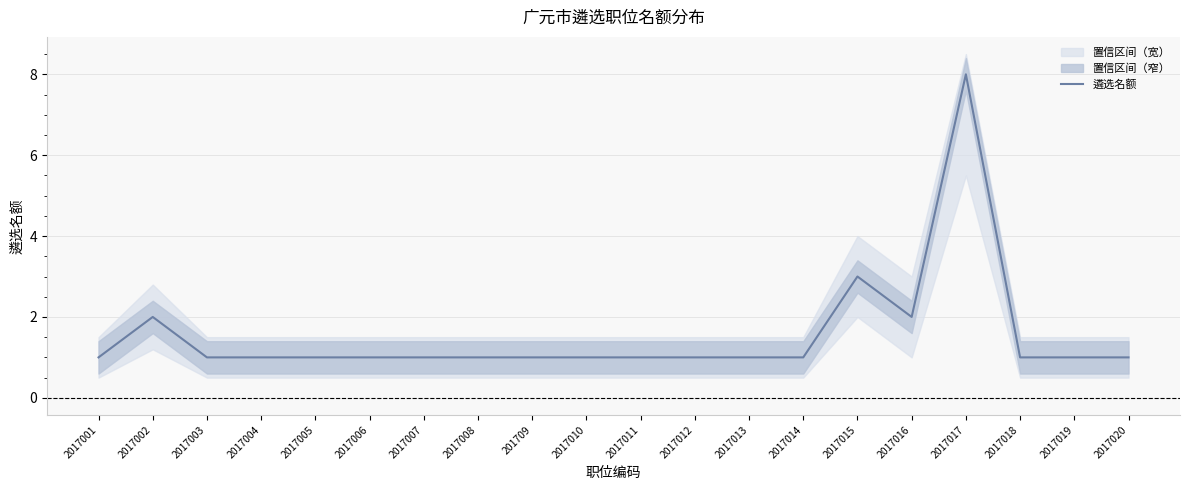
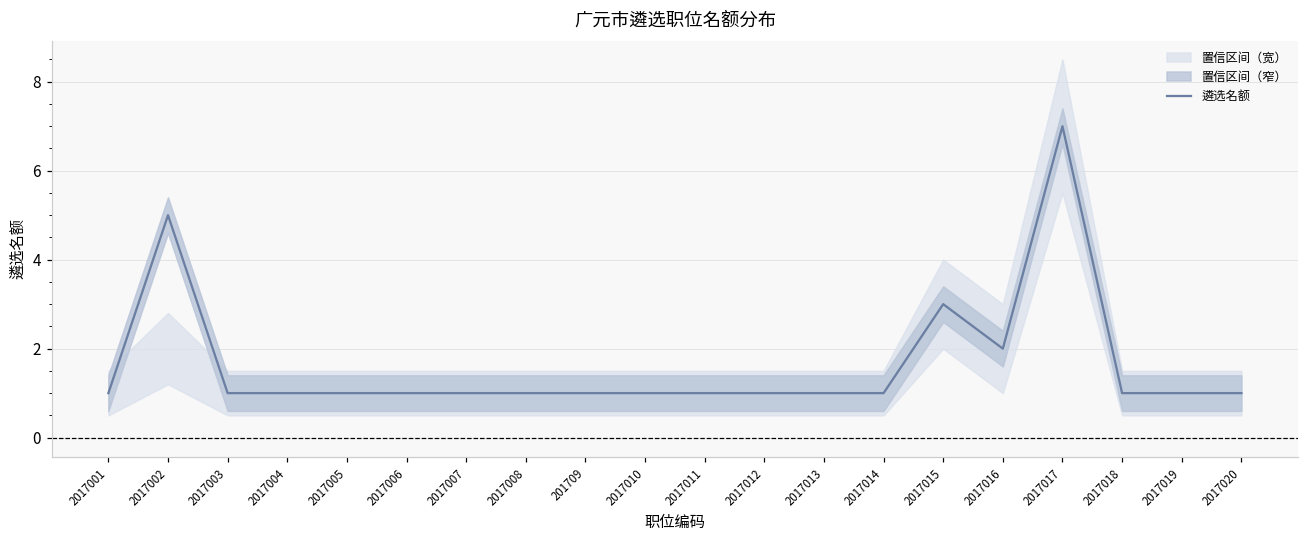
  {
    "遴选名额": {
      "2017001": 1,
-     "2017002": 2,
+     "2017002": 5,
      "2017003": 1,
      "2017004": 1,
      "2017005": 1,
      "2017006": 1,
      "2017007": 1,
      "2017008": 1,
      "201709": 1,
      "2017010": 1,
      "2017011": 1,
      "2017012": 1,
      "2017013": 1,
      "2017014": 1,
      "2017015": 3,
      "2017016": 2,
-     "2017017": 8,
+     "2017017": 7,
      "2017018": 1,
      "2017019": 1,
      "2017020": 1
    }
  }
